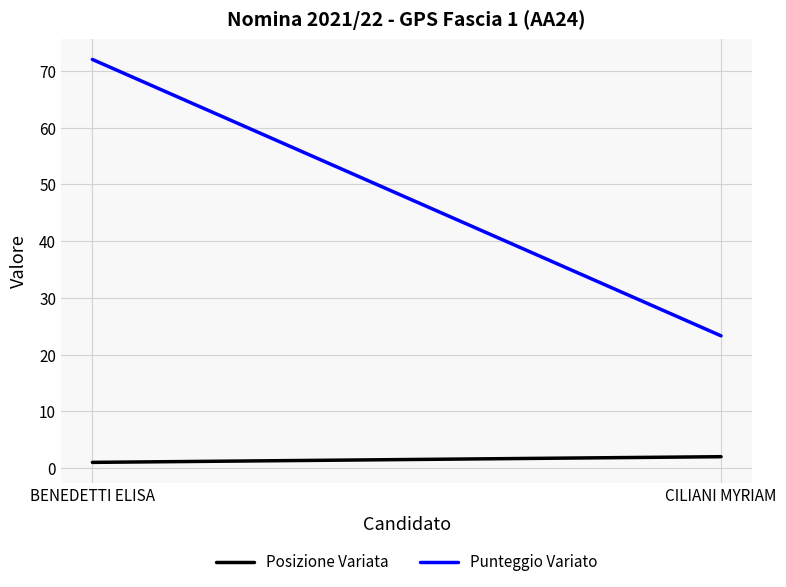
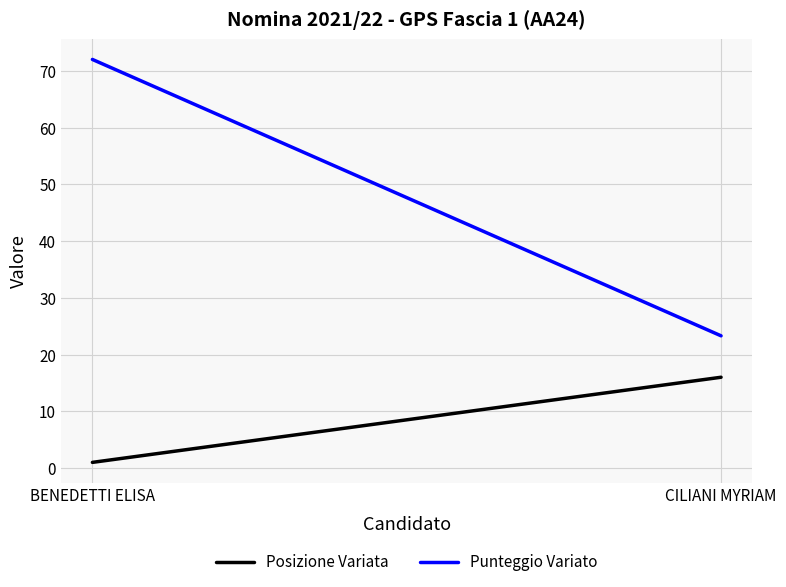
  {
    "Posizione Variata": {
      "BENEDETTI ELISA": 1,
-     "CILIANI MYRIAM": 2
+     "CILIANI MYRIAM": 16
    },
    "Punteggio Variato": {
      "BENEDETTI ELISA": 72,
      "CILIANI MYRIAM": 23
    }
  }
